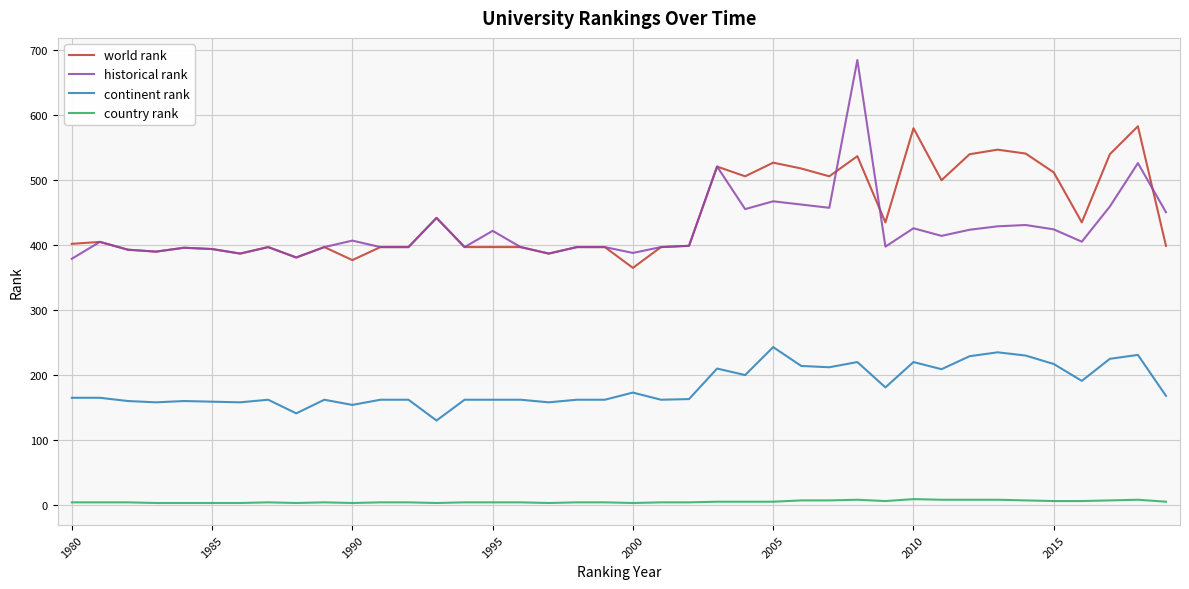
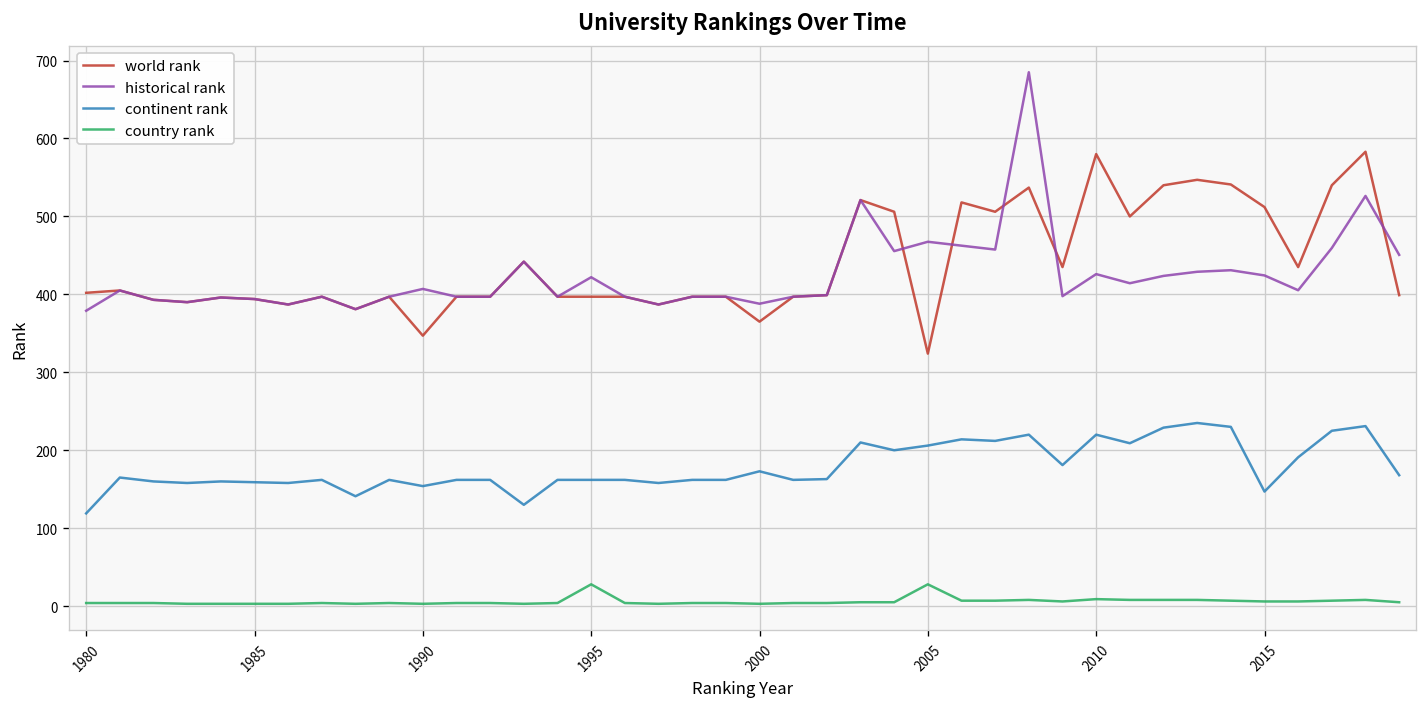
  {
    "world rank": {
      "1980": 400,
-     "1990": 380,
+     "1990": 350,
      "1995": 400,
      "2000": 370,
-     "2005": 530,
+     "2005": 320,
      "2010": 580,
      "2015": 510
    },
    "historical rank": {
      "1980": 380,
      "1990": 410,
      "1995": 420,
      "2000": 390,
      "2005": 470,
      "2010": 430,
      "2015": 420
    },
    "continent rank": {
-     "1980": 170,
+     "1980": 120,
      "1985": 160,
      "1990": 150,
      "1995": 160,
      "2000": 170,
-     "2005": 240,
+     "2005": 210,
      "2010": 220,
-     "2015": 220
+     "2015": 150
    },
    "country rank": {
      "1980": 0,
      "1985": 0,
      "1990": 0,
-     "1995": 0,
+     "1995": 30,
      "2000": 0,
-     "2005": 10,
+     "2005": 30,
      "2010": 10,
      "2015": 10
    }
  }
